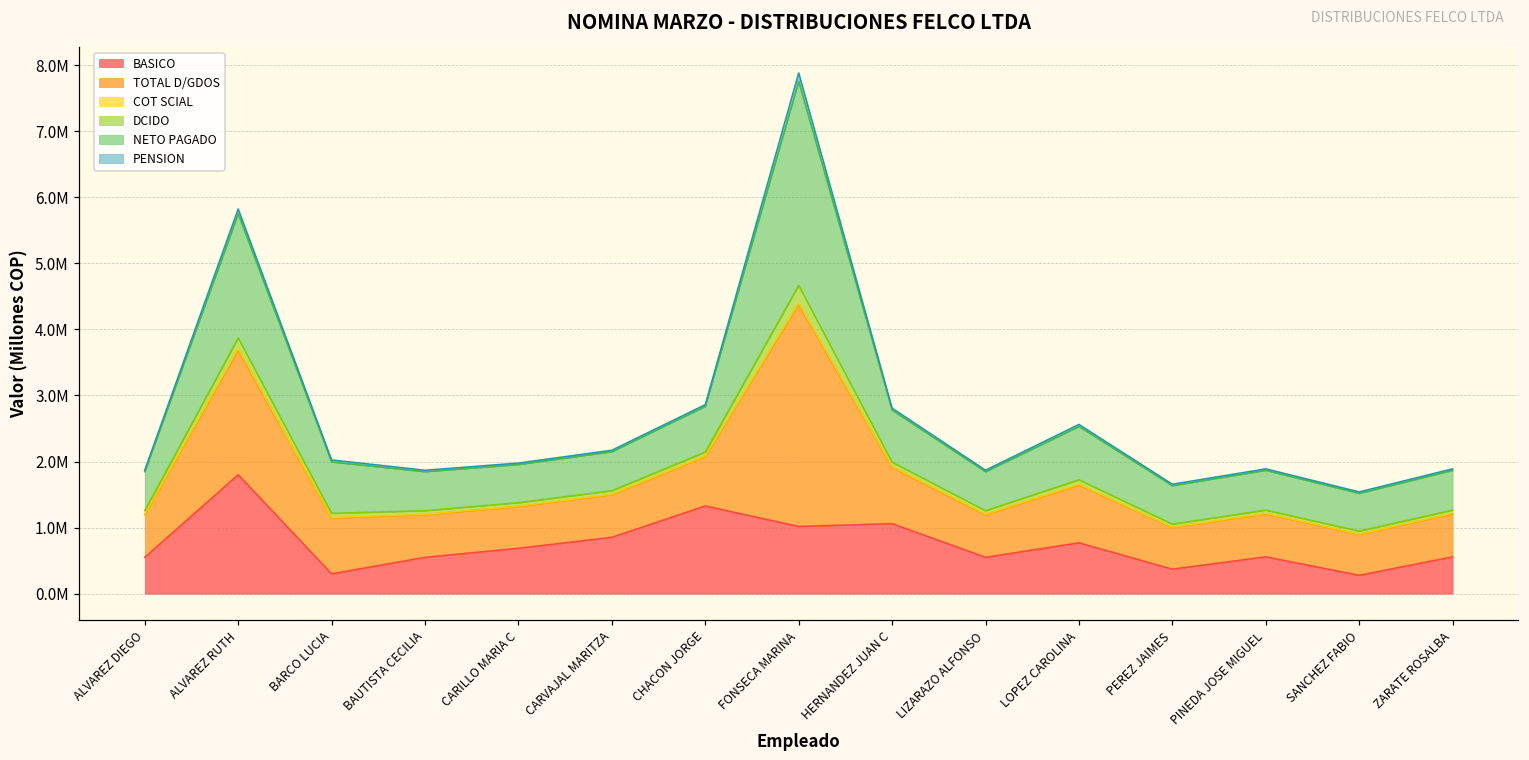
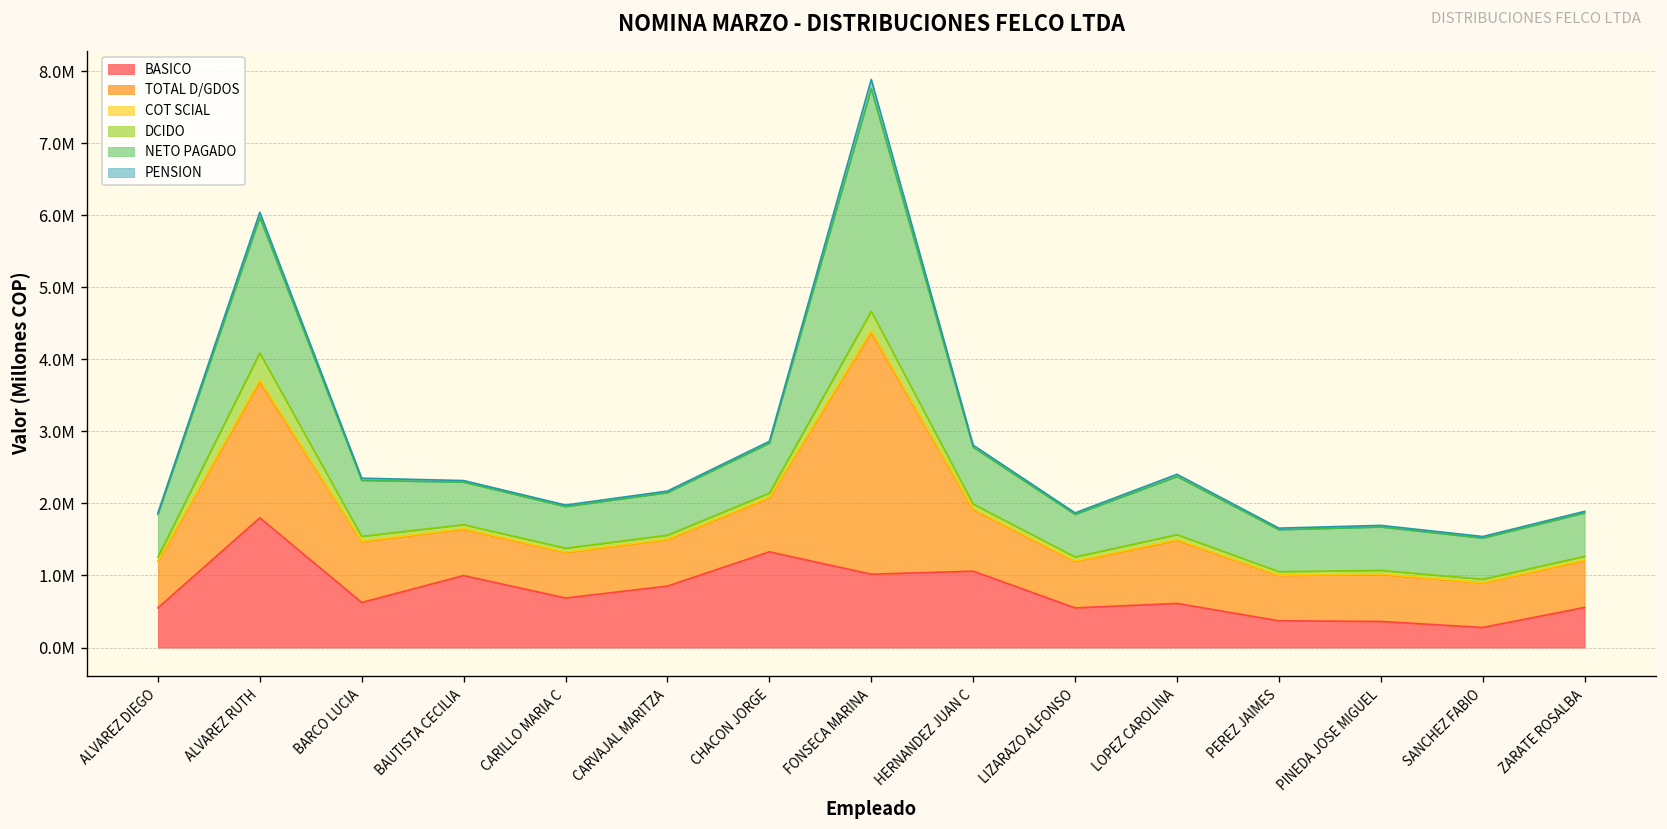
  {
    "BASICO": {
      "ALVAREZ DIEGO": 600000,
      "ALVAREZ RUTH": 1800000,
-     "BARCO LUCIA": 300000,
-     "BAUTISTA CECILIA": 600000,
+     "BARCO LUCIA": 600000,
+     "BAUTISTA CECILIA": 1000000,
      "CARILLO MARIA C": 700000,
      "CARVAJAL MARITZA": 900000,
      "CHACON JORGE": 1300000,
      "FONSECA MARINA": 1000000,
      "HERNANDEZ JUAN C": 1100000,
      "LIZARAZO ALFONSO": 600000,
-     "LOPEZ CAROLINA": 800000,
+     "LOPEZ CAROLINA": 600000,
      "PEREZ JAIMES": 400000,
-     "PINEDA JOSE MIGUEL": 600000,
+     "PINEDA JOSE MIGUEL": 400000,
      "SANCHEZ FABIO": 300000,
      "ZARATE ROSALBA": 600000
    },
    "DCIDO": {
      "ALVAREZ DIEGO": 100000,
-     "ALVAREZ RUTH": 200000,
+     "ALVAREZ RUTH": 400000,
      "BARCO LUCIA": 100000,
      "BAUTISTA CECILIA": 100000,
      "CARILLO MARIA C": 100000,
      "CARVAJAL MARITZA": 100000,
      "CHACON JORGE": 100000,
      "FONSECA MARINA": 300000,
      "HERNANDEZ JUAN C": 100000,
      "LIZARAZO ALFONSO": 100000,
      "LOPEZ CAROLINA": 100000,
      "PEREZ JAIMES": 0,
      "PINEDA JOSE MIGUEL": 100000,
      "SANCHEZ FABIO": 0,
      "ZARATE ROSALBA": 100000
    },
    "NETO PAGADO": {
      "ALVAREZ RUTH": 1900000,
      "FONSECA MARINA": 3100000
    },
    "PENSION": {
      "ALVAREZ RUTH": 100000,
      "FONSECA MARINA": 100000
    }
  }
